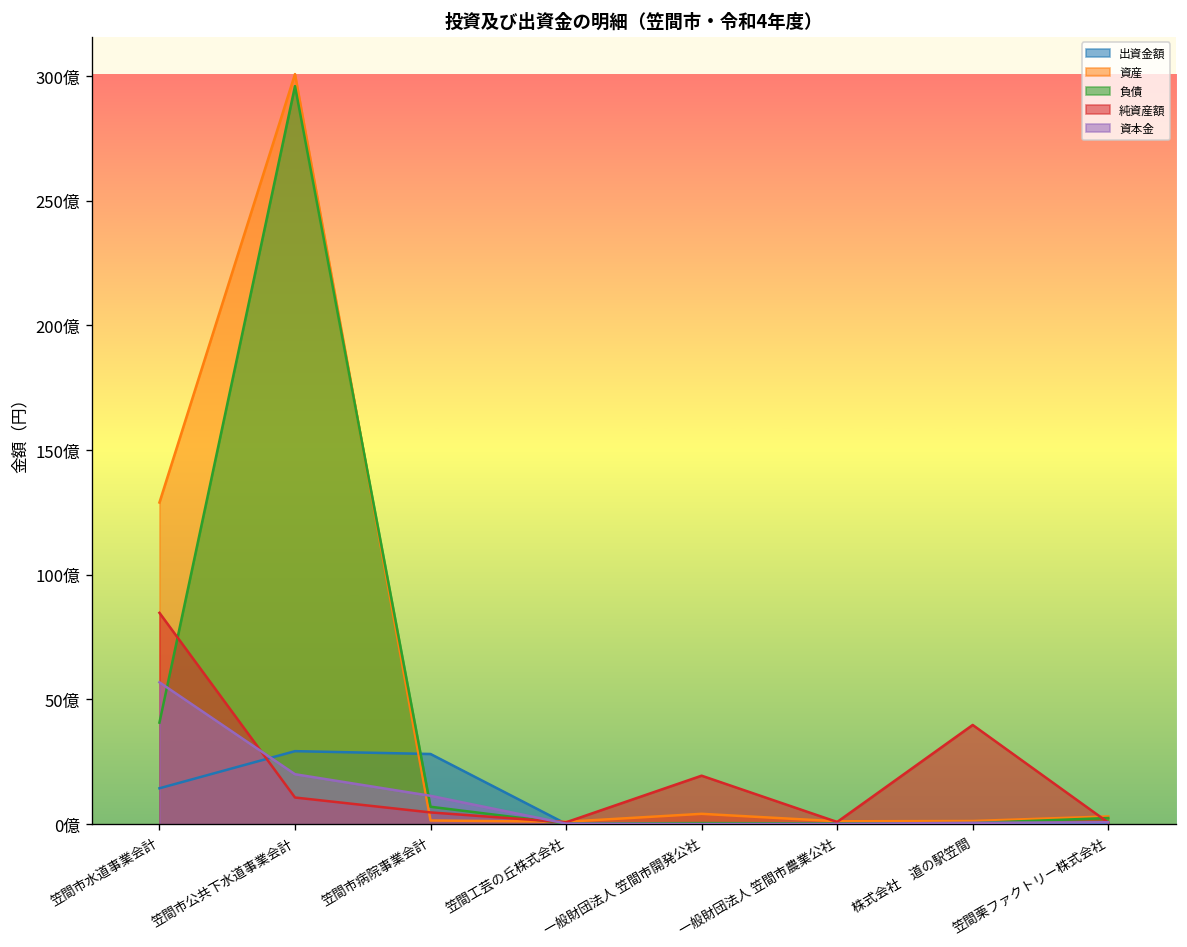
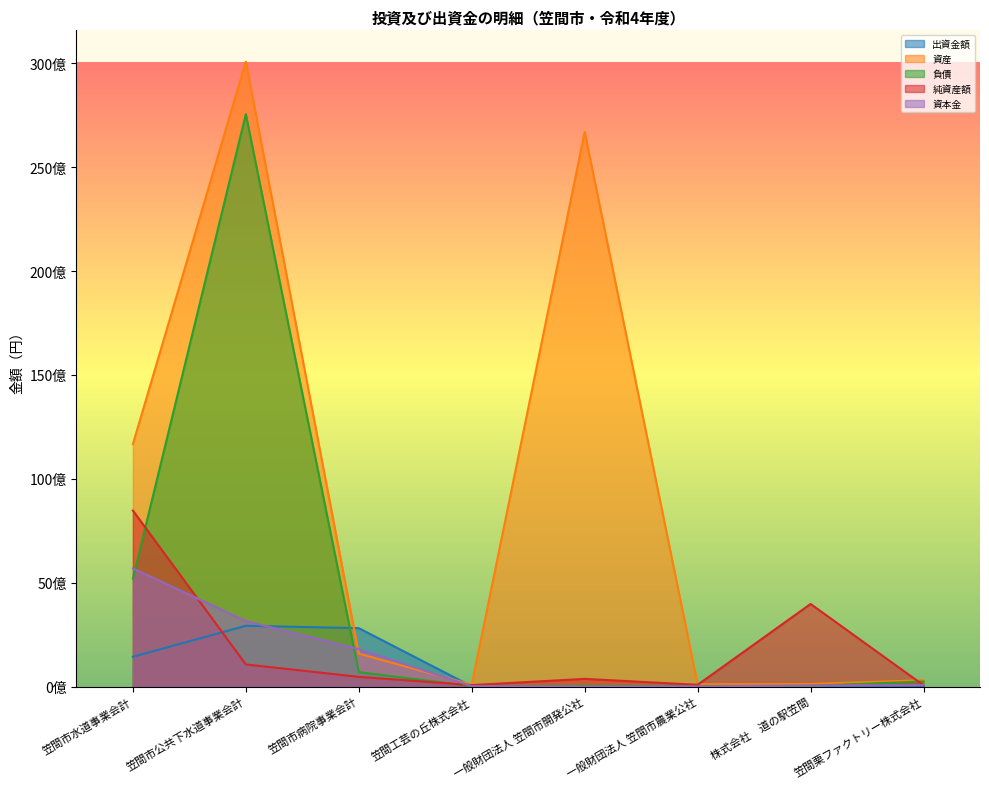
  {
    "出資金額": {
      "笠間市水道事業会計": "14億",
      "笠間市公共下水道事業会計": "29億",
      "笠間市病院事業会計": "28億"
    },
    "資産": {
-     "笠間市水道事業会計": "129億",
+     "笠間市水道事業会計": "117億",
      "笠間市公共下水道事業会計": "301億",
-     "笠間市病院事業会計": "1億",
-     "一般財団法人 笠間市開発公社": "4億"
+     "笠間市病院事業会計": "16億",
+     "一般財団法人 笠間市開発公社": "267億"
    },
    "負債": {
-     "笠間市水道事業会計": "41億",
-     "笠間市公共下水道事業会計": "296億",
+     "笠間市水道事業会計": "52億",
+     "笠間市公共下水道事業会計": "276億",
      "笠間市病院事業会計": "7億"
    },
    "純資産額": {
      "笠間市水道事業会計": "85億",
      "笠間市公共下水道事業会計": "11億",
      "笠間市病院事業会計": "5億",
-     "一般財団法人 笠間市開発公社": "19億",
+     "一般財団法人 笠間市開発公社": "4億",
      "株式会社 道の駅笠間": "40億"
    },
    "資本金": {
      "笠間市水道事業会計": "57億",
-     "笠間市公共下水道事業会計": "20億",
-     "笠間市病院事業会計": "11億"
+     "笠間市公共下水道事業会計": "32億",
+     "笠間市病院事業会計": "18億"
    }
  }
